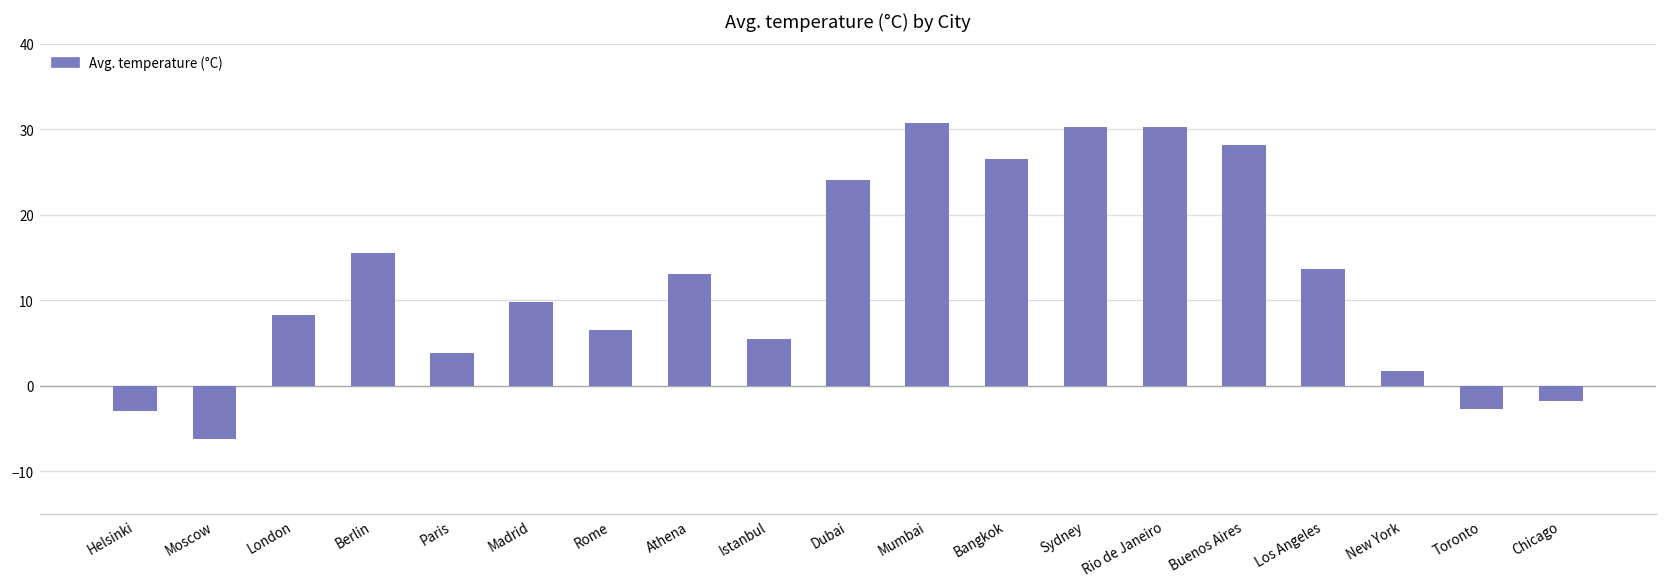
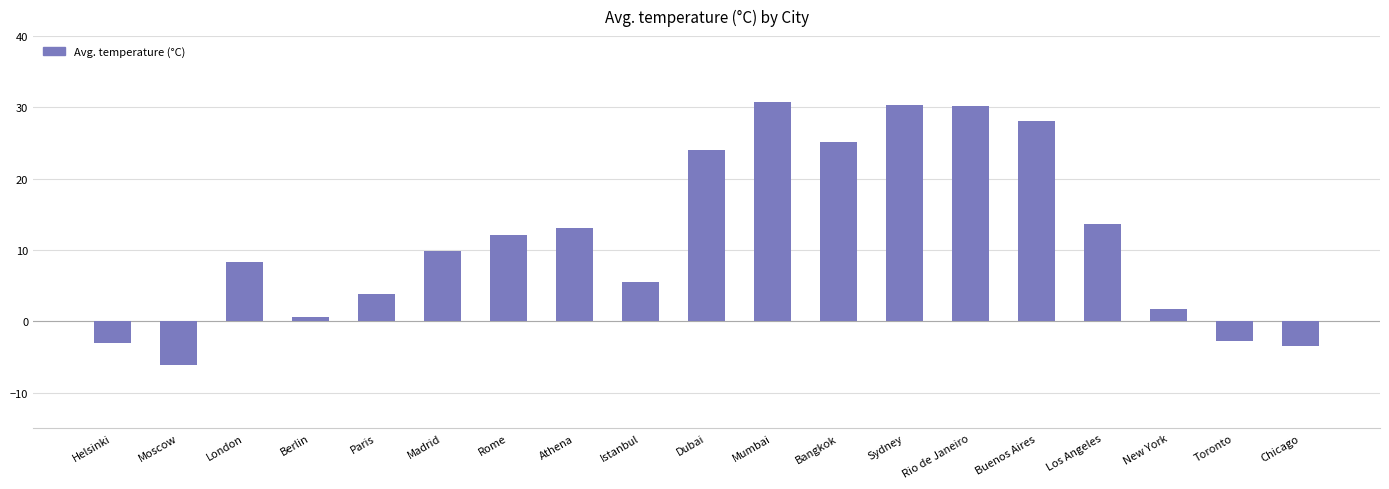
  {
    "Helsinki": -3,
    "Moscow": -6,
    "London": 8,
-   "Berlin": 16,
+   "Berlin": 1,
    "Paris": 4,
    "Madrid": 10,
-   "Rome": 7,
+   "Rome": 12,
    "Athena": 13,
    "Istanbul": 6,
    "Dubai": 24,
    "Mumbai": 31,
-   "Bangkok": 27,
+   "Bangkok": 25,
    "Sydney": 30,
    "Rio de Janeiro": 30,
    "Buenos Aires": 28,
    "Los Angeles": 14,
    "New York": 2,
    "Toronto": -3,
-   "Chicago": -2
+   "Chicago": -4
  }
